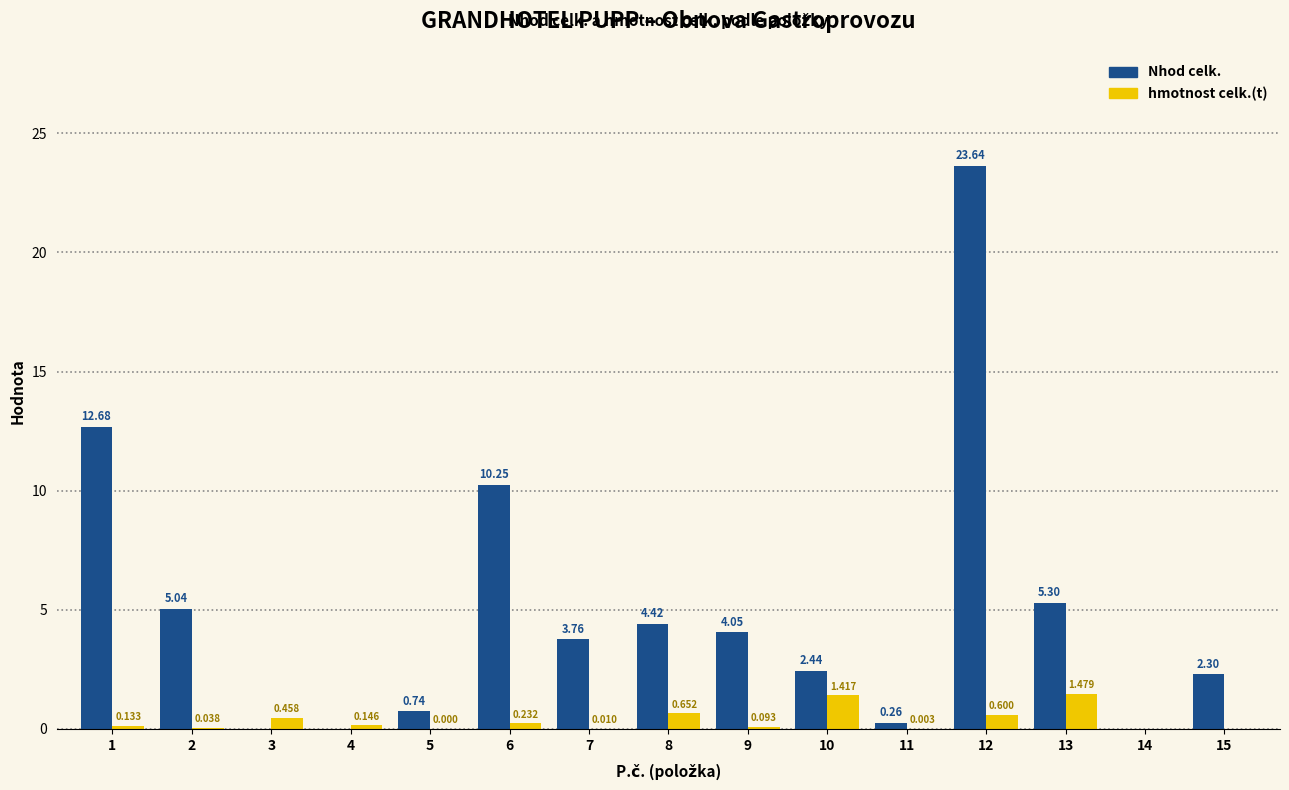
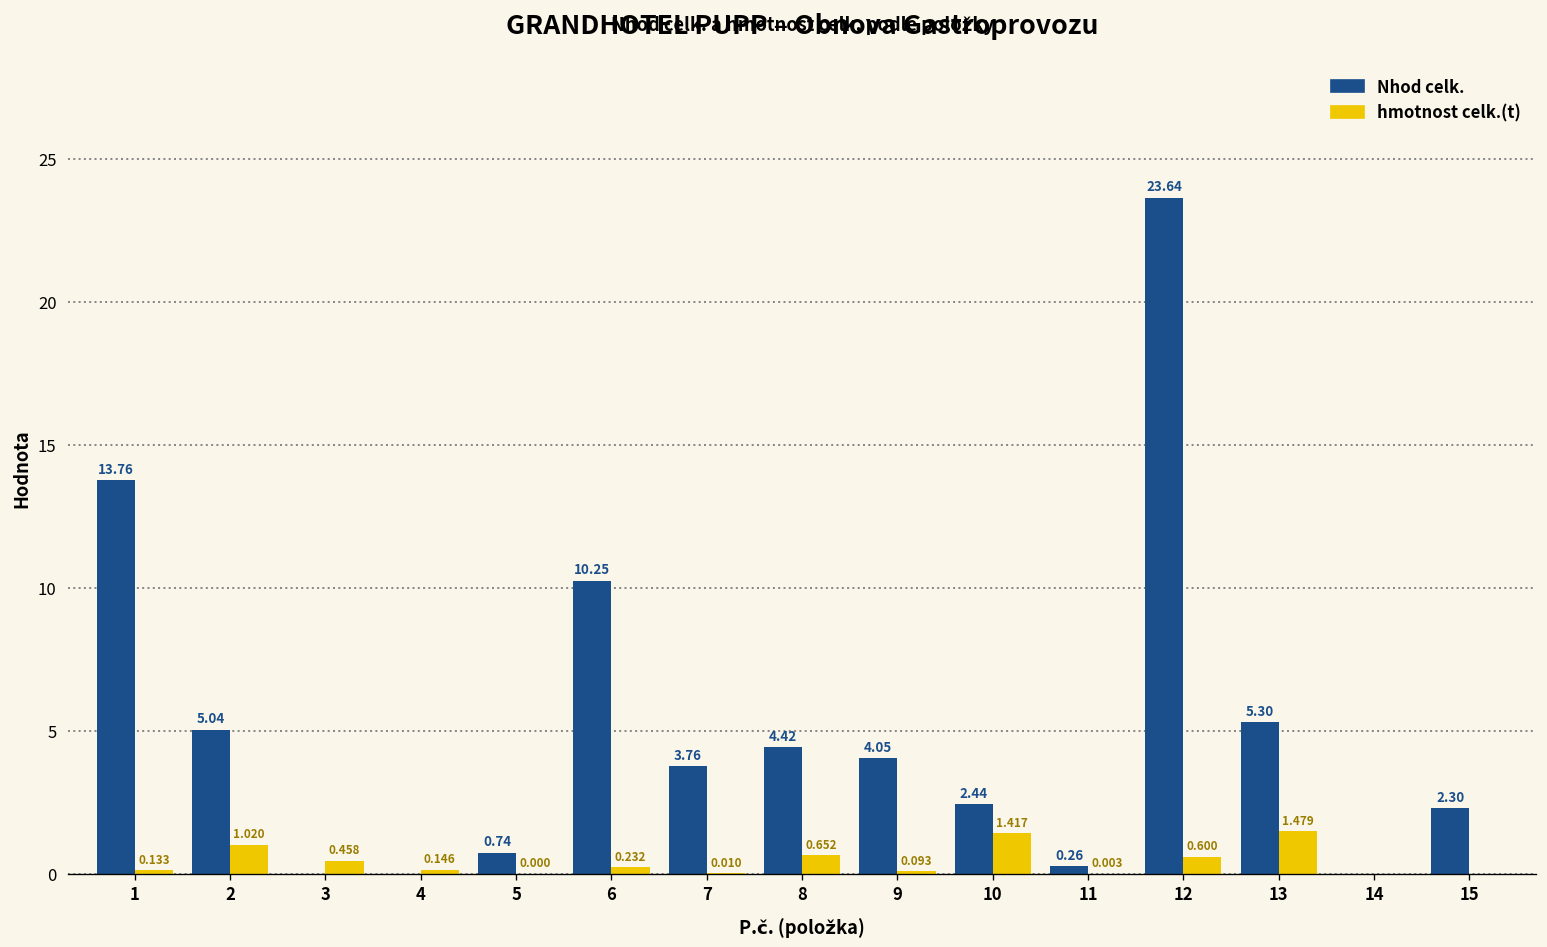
  {
    "Nhod celk.": {
-     "1": 12.68,
+     "1": 13.76,
      "2": 5.04,
      "5": 0.74,
      "6": 10.25,
      "7": 3.76,
      "8": 4.42,
      "9": 4.05,
      "10": 2.44,
      "11": 0.26,
      "12": 23.64,
      "13": 5.30,
      "15": 2.30
    },
    "hmotnost celk.(t)": {
      "1": 0.133,
-     "2": 0.038,
+     "2": 1.020,
      "3": 0.458,
      "4": 0.146,
      "5": 0.000,
      "6": 0.232,
      "7": 0.010,
      "8": 0.652,
      "9": 0.093,
      "10": 1.417,
      "11": 0.003,
      "12": 0.600,
      "13": 1.479
    }
  }
